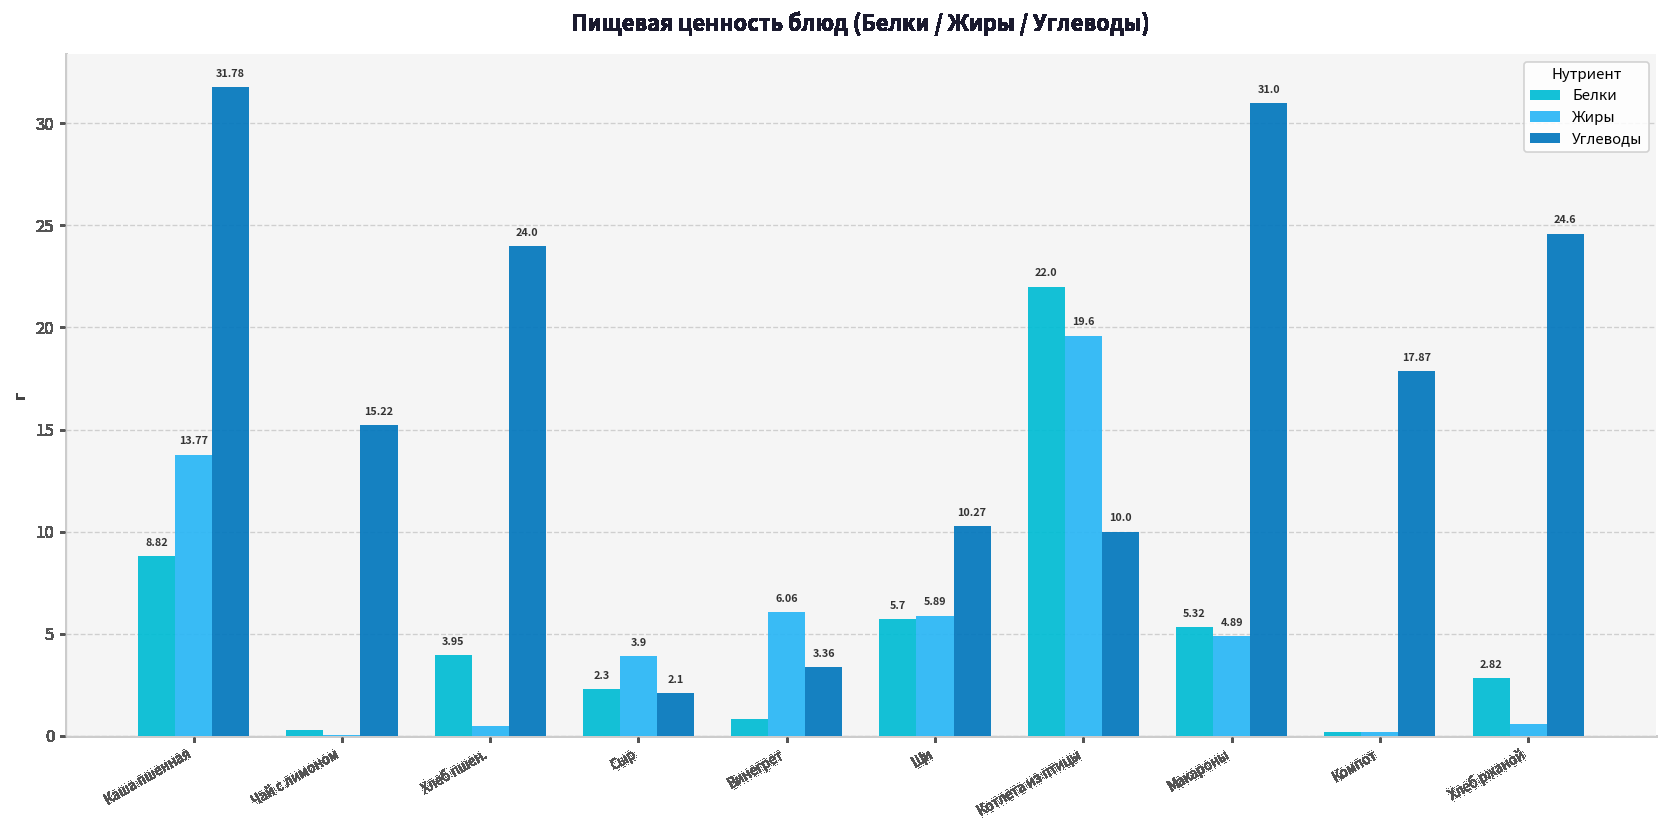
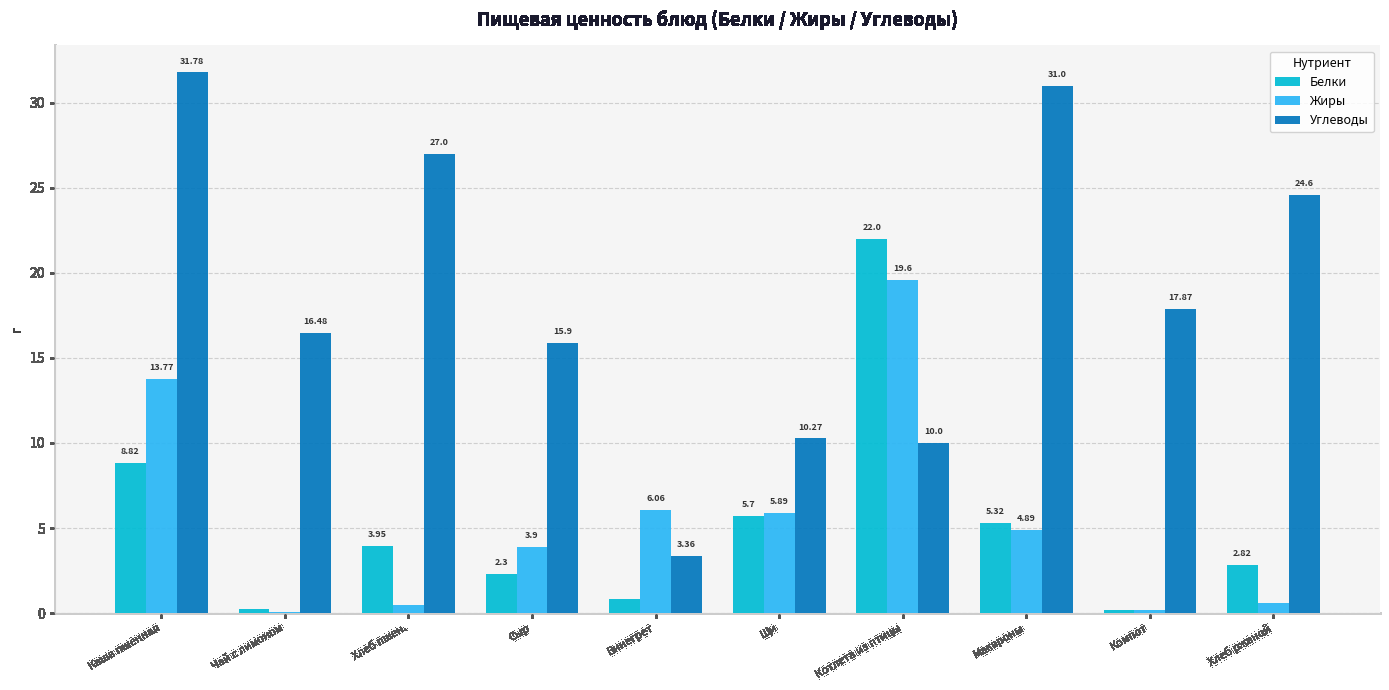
  {
    "Углеводы": {
      "Каша пшенная": 31.78,
-     "Чай с лимоном": 15.22,
-     "Хлеб пшен.": 24.0,
-     "Сыр": 2.1,
+     "Чай с лимоном": 16.48,
+     "Хлеб пшен.": 27.0,
+     "Сыр": 15.9,
      "Винегрет": 3.36,
      "Щи": 10.27,
      "Котлета из птицы": 10.0,
      "Макароны": 31.0,
      "Компот": 17.87,
      "Хлеб ржаной": 24.6
    }
  }
